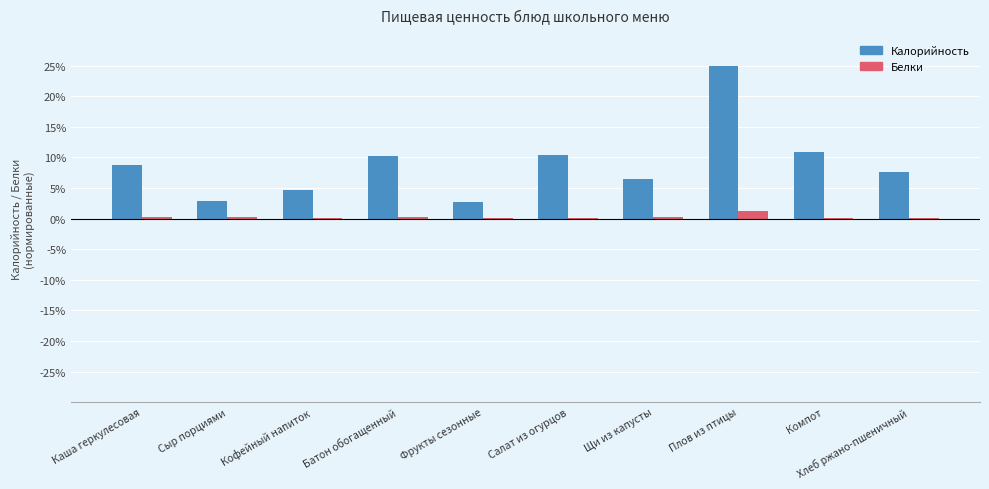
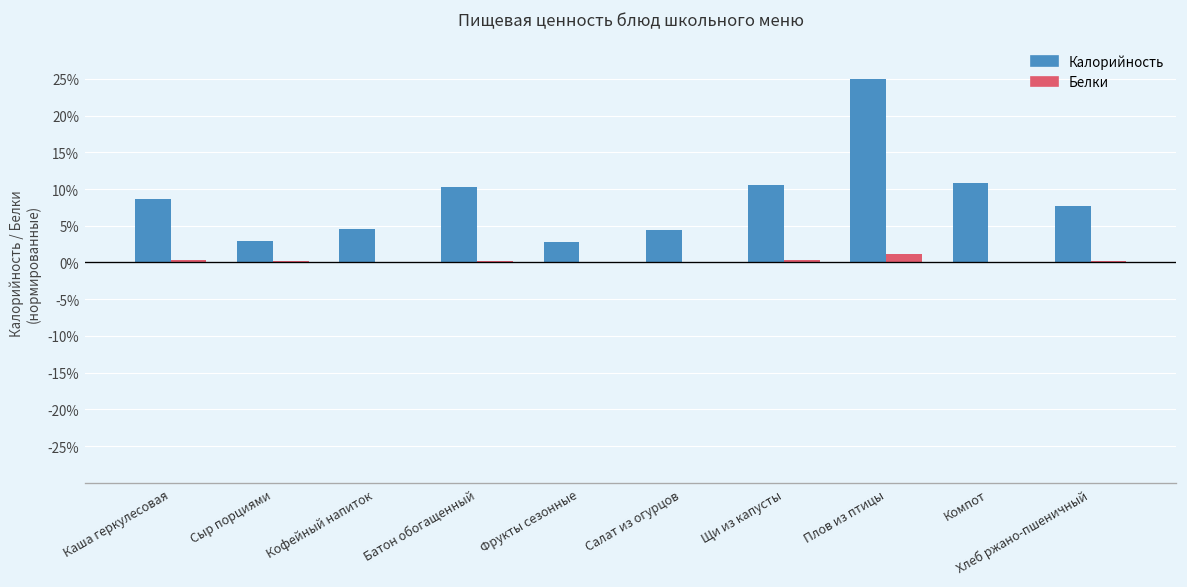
  {
    "Калорийность": {
      "Каша геркулесовая": "9%",
      "Сыр порциями": "3%",
      "Кофейный напиток": "5%",
      "Батон обогащенный": "10%",
      "Фрукты сезонные": "3%",
-     "Салат из огурцов": "10%",
-     "Щи из капусты": "6%",
+     "Салат из огурцов": "4%",
+     "Щи из капусты": "11%",
      "Плов из птицы": "25%",
      "Компот": "11%",
      "Хлеб ржано-пшеничный": "8%"
    },
    "Белки": {
      "Плов из птицы": "1%"
    }
  }
